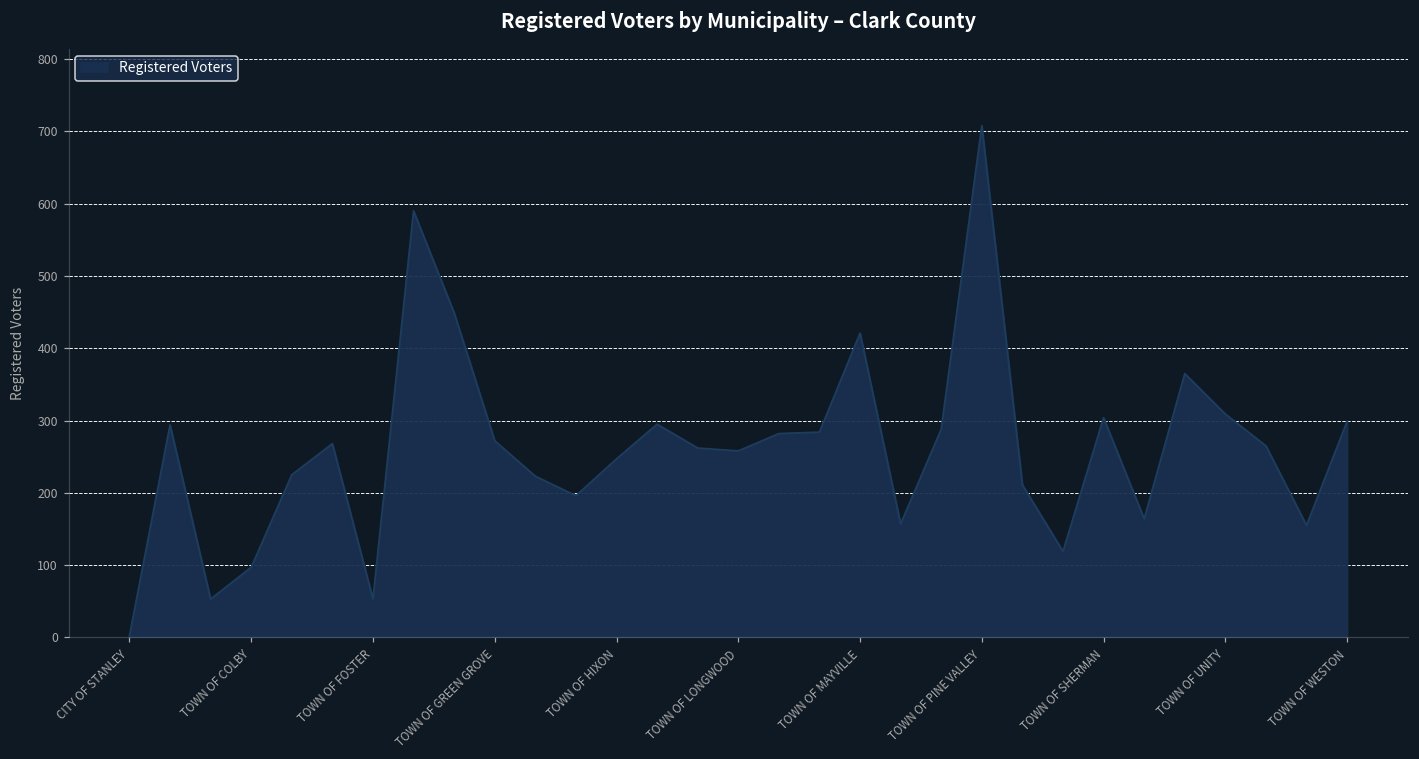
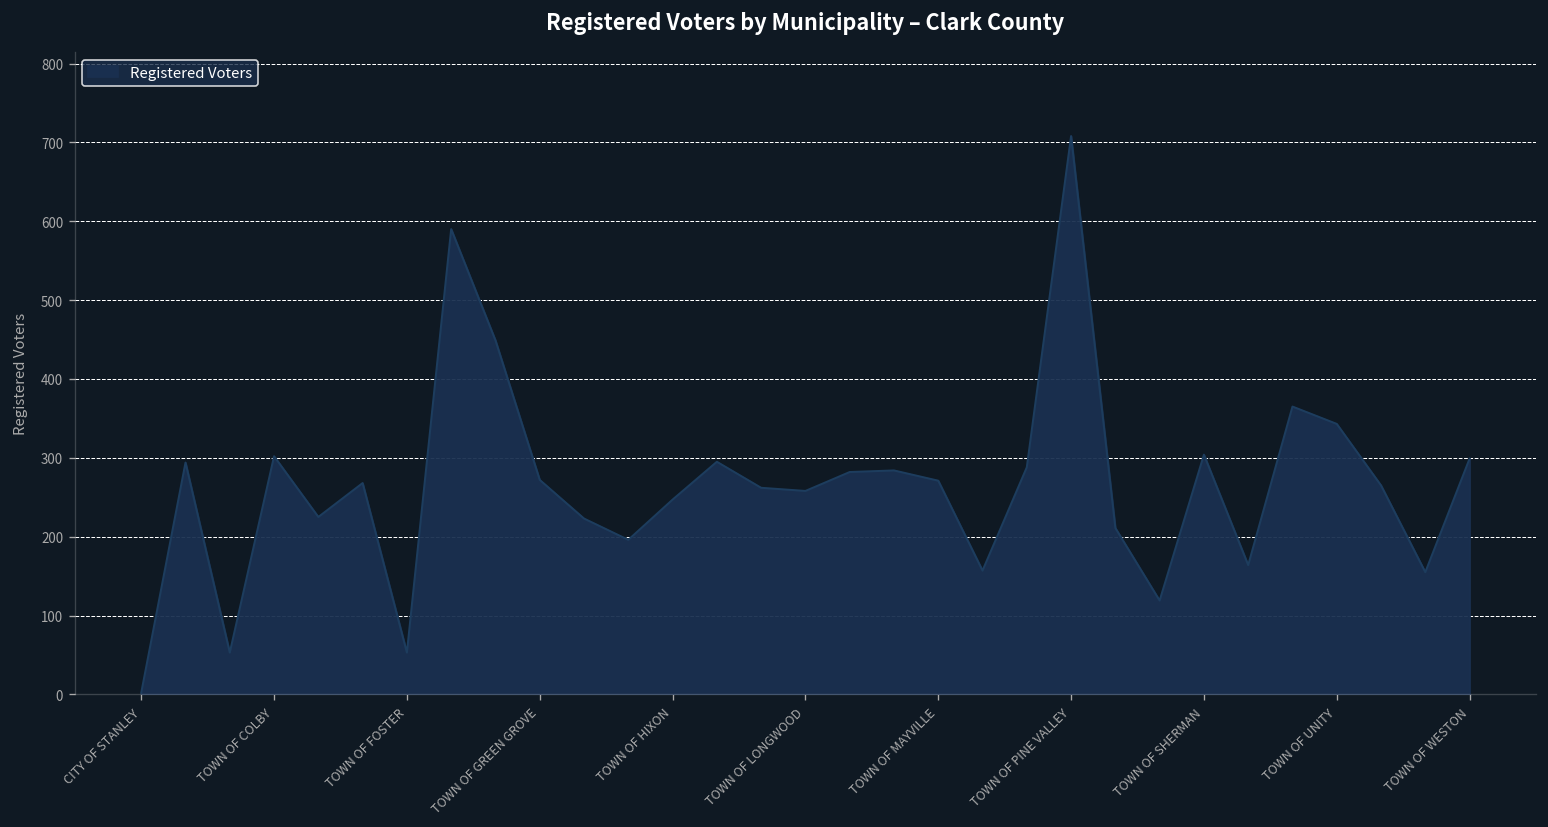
  {
    "CITY OF STANLEY": 0,
-   "TOWN OF COLBY": 100,
+   "TOWN OF COLBY": 300,
    "TOWN OF FOSTER": 50,
    "TOWN OF GREEN GROVE": 270,
    "TOWN OF HIXON": 250,
    "TOWN OF LONGWOOD": 260,
-   "TOWN OF MAYVILLE": 420,
+   "TOWN OF MAYVILLE": 270,
    "TOWN OF PINE VALLEY": 710,
    "TOWN OF SHERMAN": 300,
-   "TOWN OF UNITY": 310,
+   "TOWN OF UNITY": 340,
    "TOWN OF WESTON": 300
  }
